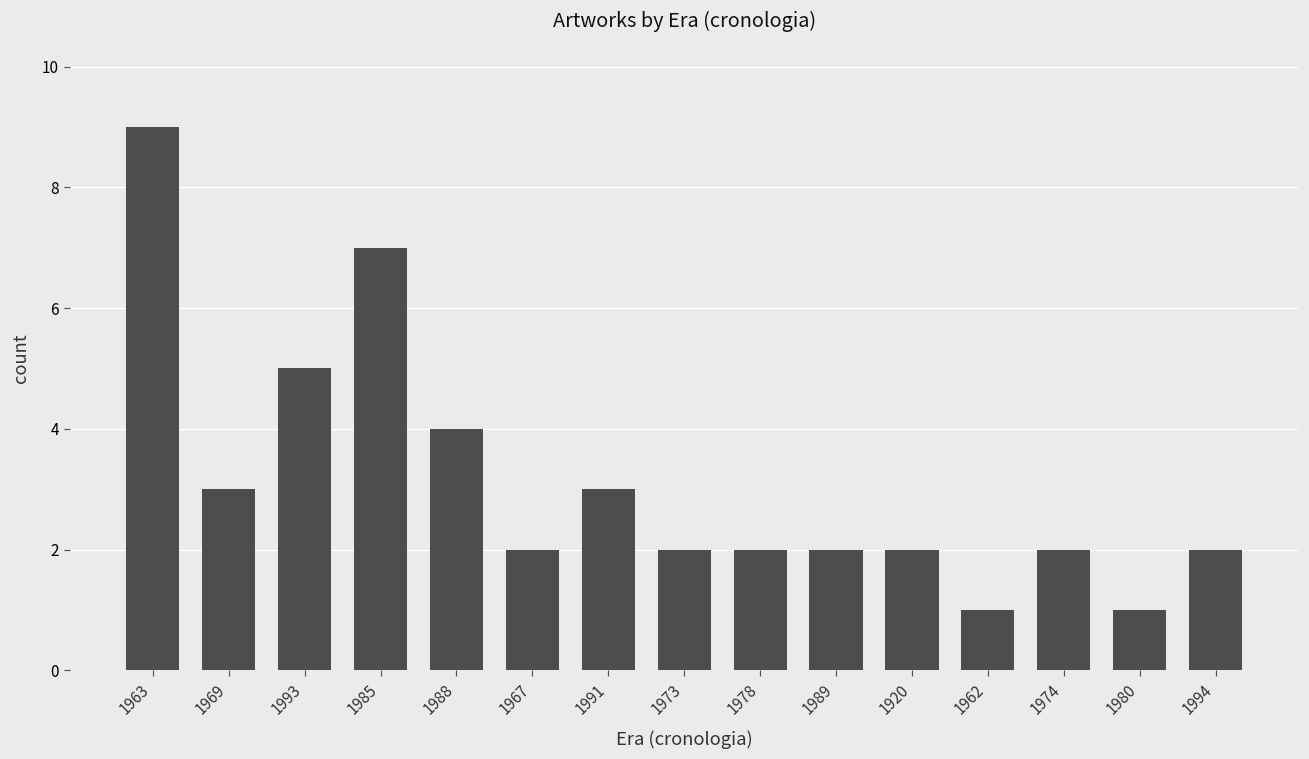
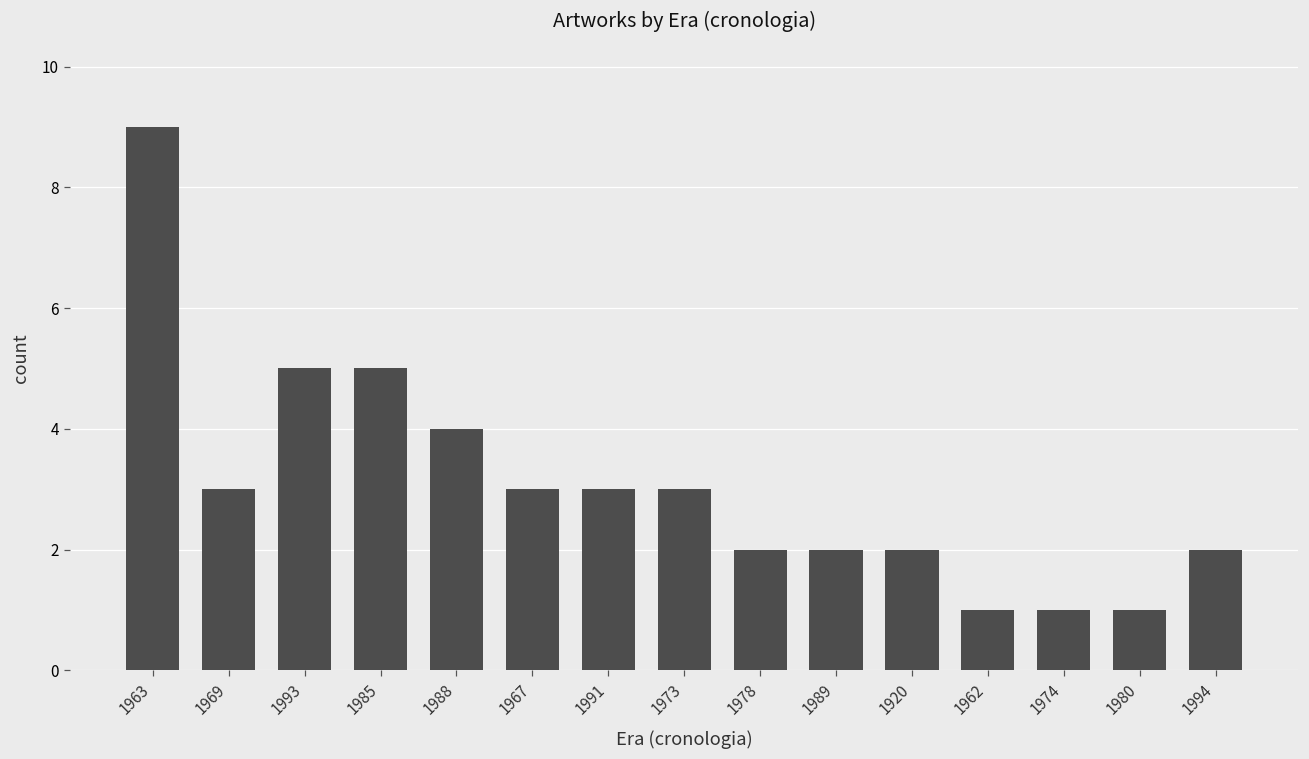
  {
    "1963": 9,
    "1969": 3,
    "1993": 5,
-   "1985": 7,
+   "1985": 5,
    "1988": 4,
-   "1967": 2,
+   "1967": 3,
    "1991": 3,
-   "1973": 2,
+   "1973": 3,
    "1978": 2,
    "1989": 2,
    "1920": 2,
    "1962": 1,
-   "1974": 2,
+   "1974": 1,
    "1980": 1,
    "1994": 2
  }
